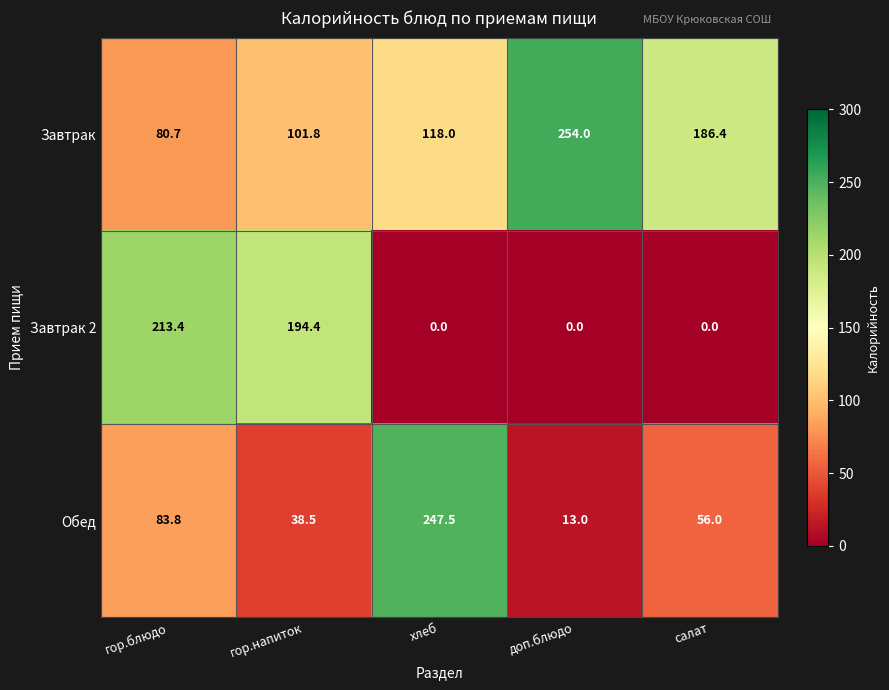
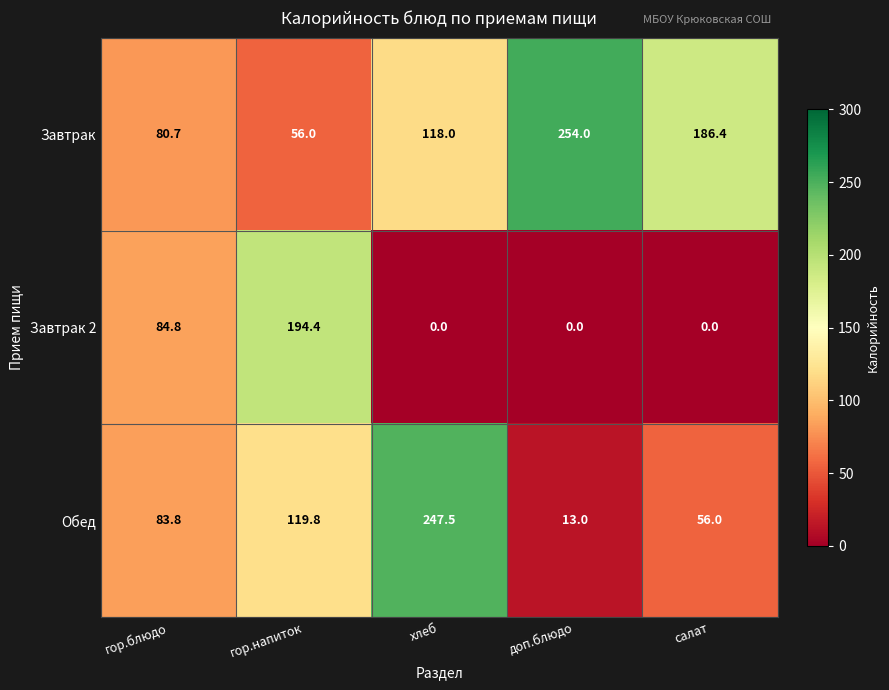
  {
    "Завтрак": {
      "гор.блюдо": 80.7,
-     "гор.напиток": 101.8,
+     "гор.напиток": 56.0,
      "хлеб": 118.0,
      "доп.блюдо": 254.0,
      "салат": 186.4
    },
    "Завтрак 2": {
-     "гор.блюдо": 213.4,
+     "гор.блюдо": 84.8,
      "гор.напиток": 194.4,
      "хлеб": 0.0,
      "доп.блюдо": 0.0,
      "салат": 0.0
    },
    "Обед": {
      "гор.блюдо": 83.8,
-     "гор.напиток": 38.5,
+     "гор.напиток": 119.8,
      "хлеб": 247.5,
      "доп.блюдо": 13.0,
      "салат": 56.0
    }
  }
